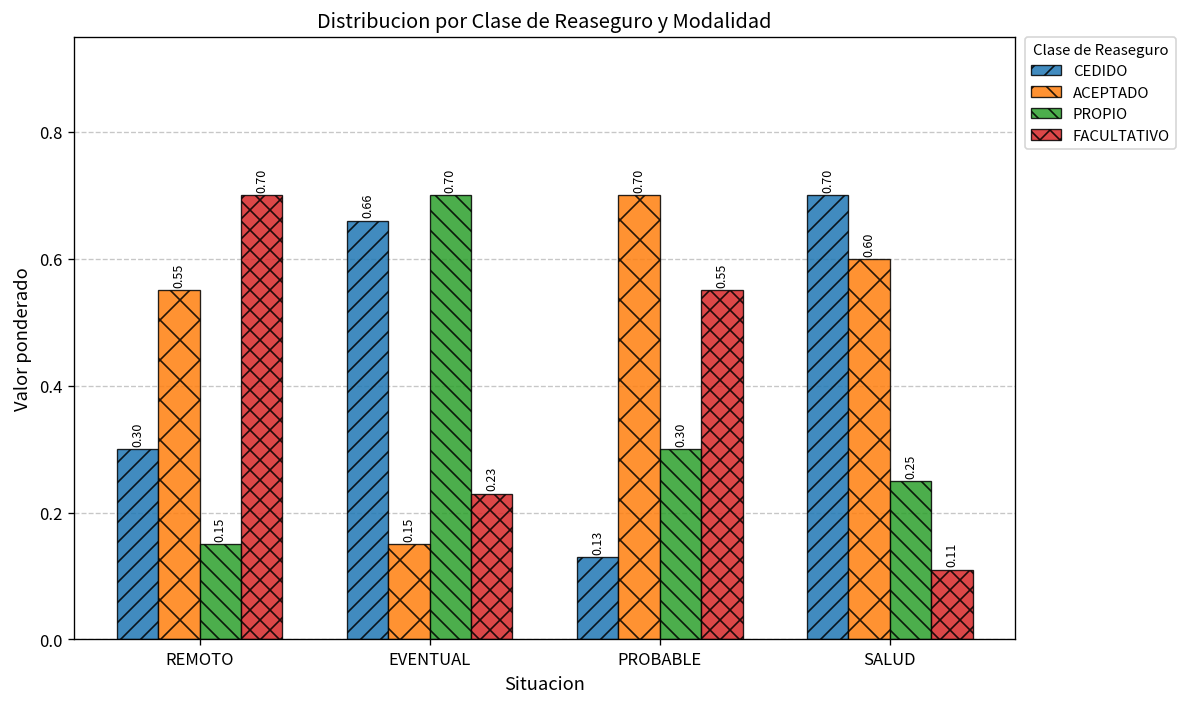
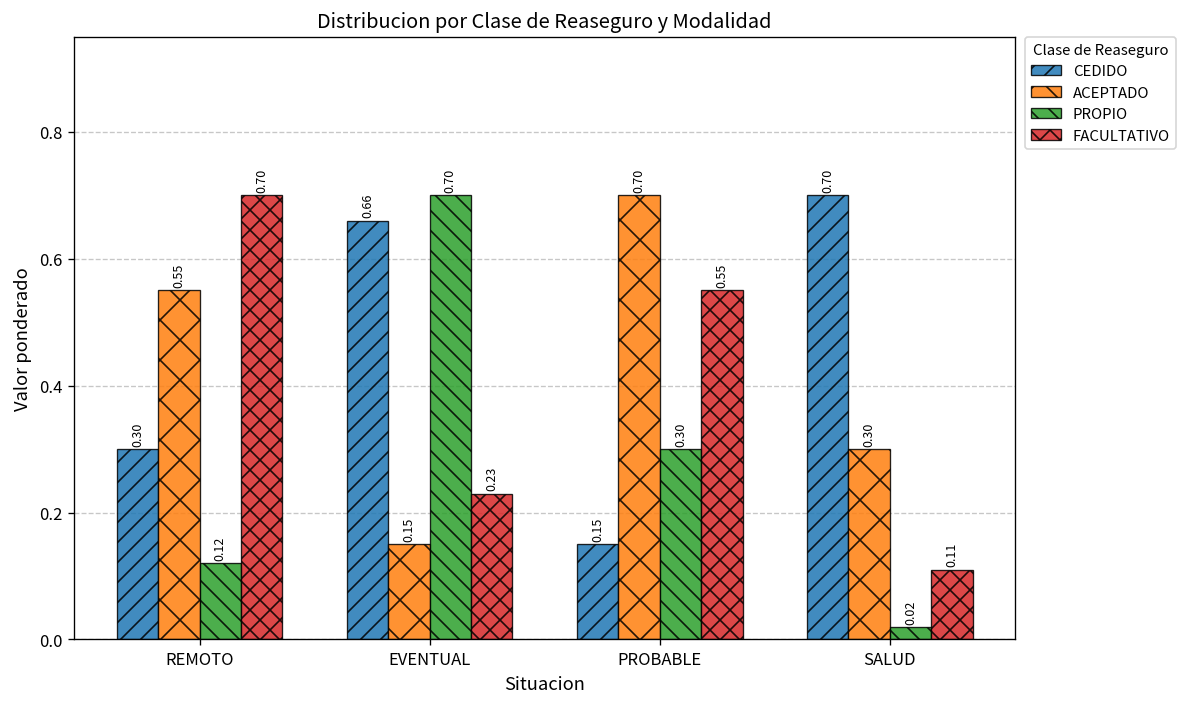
  {
    "CEDIDO": {
      "REMOTO": 0.30,
      "EVENTUAL": 0.66,
-     "PROBABLE": 0.13,
+     "PROBABLE": 0.15,
      "SALUD": 0.70
    },
    "ACEPTADO": {
      "REMOTO": 0.55,
      "EVENTUAL": 0.15,
      "PROBABLE": 0.70,
-     "SALUD": 0.60
+     "SALUD": 0.30
    },
    "PROPIO": {
-     "REMOTO": 0.15,
+     "REMOTO": 0.12,
      "EVENTUAL": 0.70,
      "PROBABLE": 0.30,
-     "SALUD": 0.25
+     "SALUD": 0.02
    },
    "FACULTATIVO": {
      "REMOTO": 0.70,
      "EVENTUAL": 0.23,
      "PROBABLE": 0.55,
      "SALUD": 0.11
    }
  }
